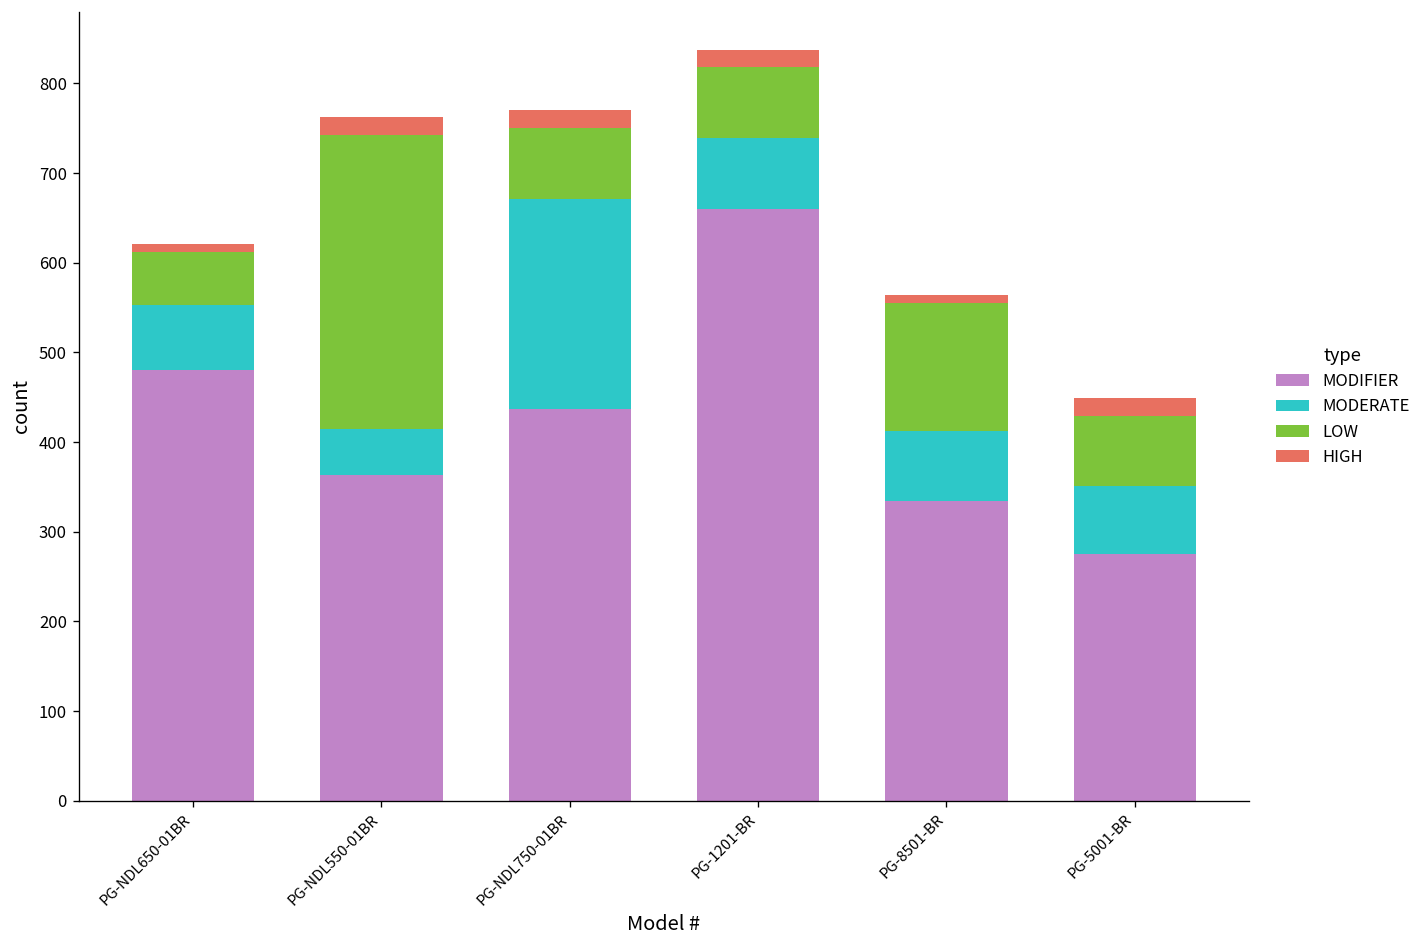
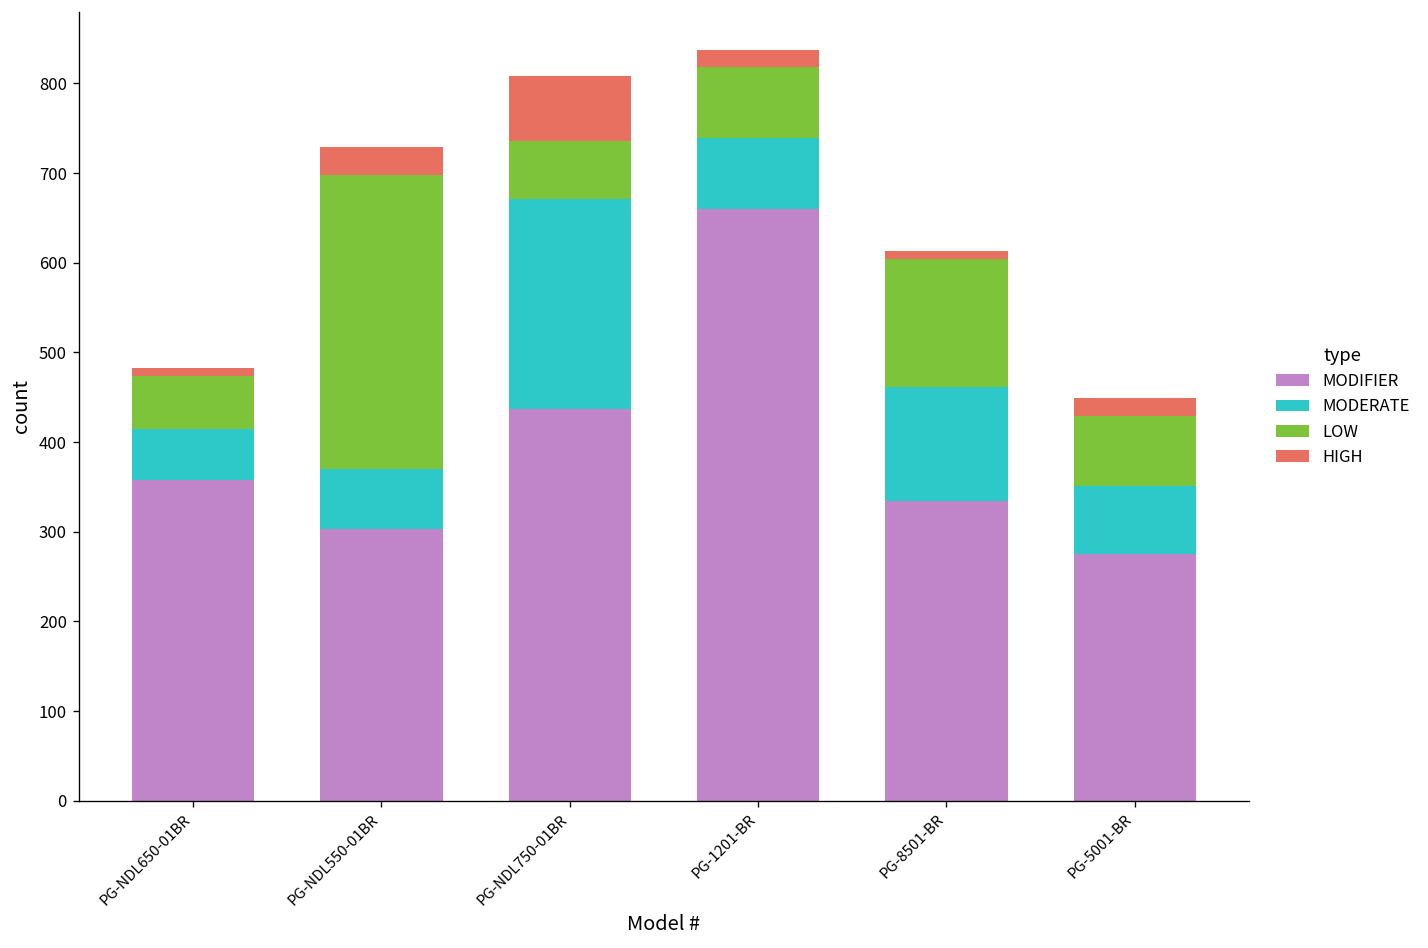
  {
    "MODIFIER": {
-     "PG-NDL650-01BR": 480,
-     "PG-NDL550-01BR": 360,
+     "PG-NDL650-01BR": 360,
+     "PG-NDL550-01BR": 300,
      "PG-NDL750-01BR": 440,
      "PG-1201-BR": 660,
      "PG-8501-BR": 330,
      "PG-5001-BR": 280
    },
    "MODERATE": {
-     "PG-NDL650-01BR": 70,
-     "PG-NDL550-01BR": 50,
+     "PG-NDL650-01BR": 60,
+     "PG-NDL550-01BR": 70,
      "PG-NDL750-01BR": 230,
      "PG-1201-BR": 80,
-     "PG-8501-BR": 80,
+     "PG-8501-BR": 130,
      "PG-5001-BR": 80
    },
    "LOW": {
      "PG-NDL650-01BR": 60,
      "PG-NDL550-01BR": 330,
-     "PG-NDL750-01BR": 80,
+     "PG-NDL750-01BR": 70,
      "PG-1201-BR": 80,
      "PG-8501-BR": 140,
      "PG-5001-BR": 80
    },
    "HIGH": {
      "PG-NDL650-01BR": 10,
-     "PG-NDL550-01BR": 20,
-     "PG-NDL750-01BR": 20,
+     "PG-NDL550-01BR": 30,
+     "PG-NDL750-01BR": 70,
      "PG-1201-BR": 20,
      "PG-8501-BR": 10,
      "PG-5001-BR": 20
    }
  }
